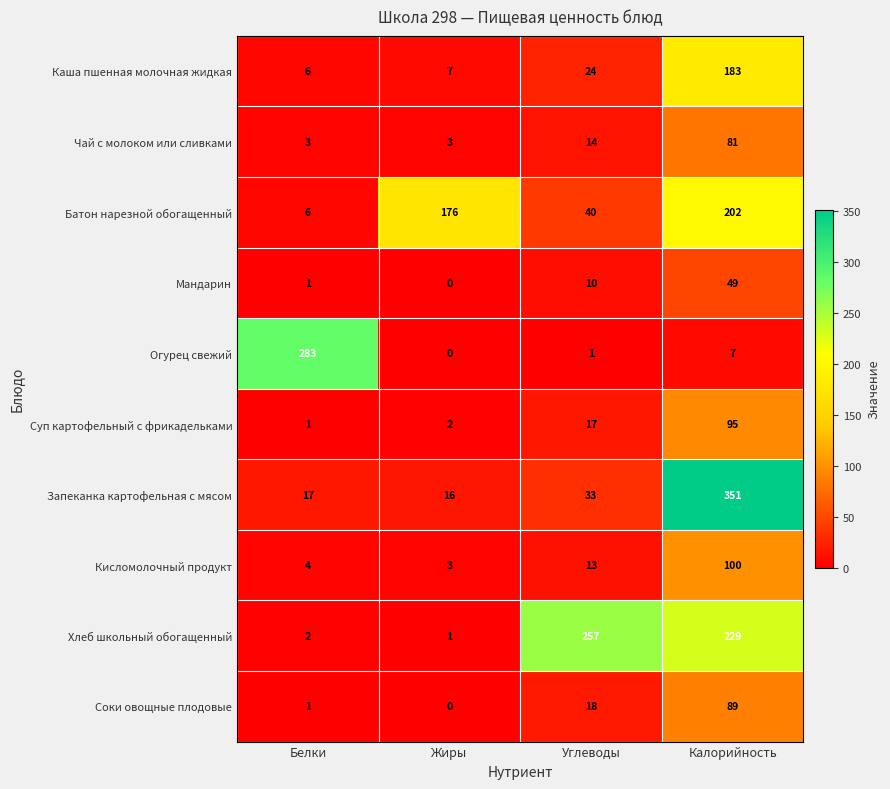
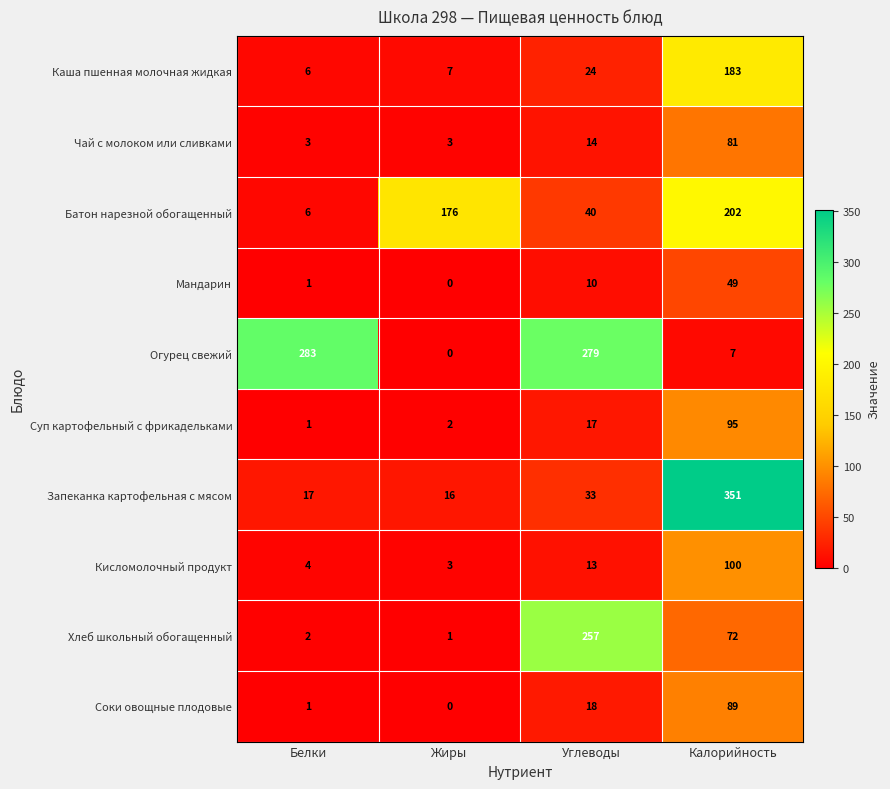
  {
    "Каша пшенная молочная жидкая": {
      "Белки": 6,
      "Жиры": 7,
      "Углеводы": 24,
      "Калорийность": 183
    },
    "Чай с молоком или сливками": {
      "Белки": 3,
      "Жиры": 3,
      "Углеводы": 14,
      "Калорийность": 81
    },
    "Батон нарезной обогащенный": {
      "Белки": 6,
      "Жиры": 176,
      "Углеводы": 40,
      "Калорийность": 202
    },
    "Мандарин": {
      "Белки": 1,
      "Жиры": 0,
      "Углеводы": 10,
      "Калорийность": 49
    },
    "Огурец свежий": {
      "Белки": 283,
      "Жиры": 0,
-     "Углеводы": 1,
+     "Углеводы": 279,
      "Калорийность": 7
    },
    "Суп картофельный с фрикадельками": {
      "Белки": 1,
      "Жиры": 2,
      "Углеводы": 17,
      "Калорийность": 95
    },
    "Запеканка картофельная с мясом": {
      "Белки": 17,
      "Жиры": 16,
      "Углеводы": 33,
      "Калорийность": 351
    },
    "Кисломолочный продукт": {
      "Белки": 4,
      "Жиры": 3,
      "Углеводы": 13,
      "Калорийность": 100
    },
    "Хлеб школьный обогащенный": {
      "Белки": 2,
      "Жиры": 1,
      "Углеводы": 257,
-     "Калорийность": 229
+     "Калорийность": 72
    },
    "Соки овощные плодовые": {
      "Белки": 1,
      "Жиры": 0,
      "Углеводы": 18,
      "Калорийность": 89
    }
  }
